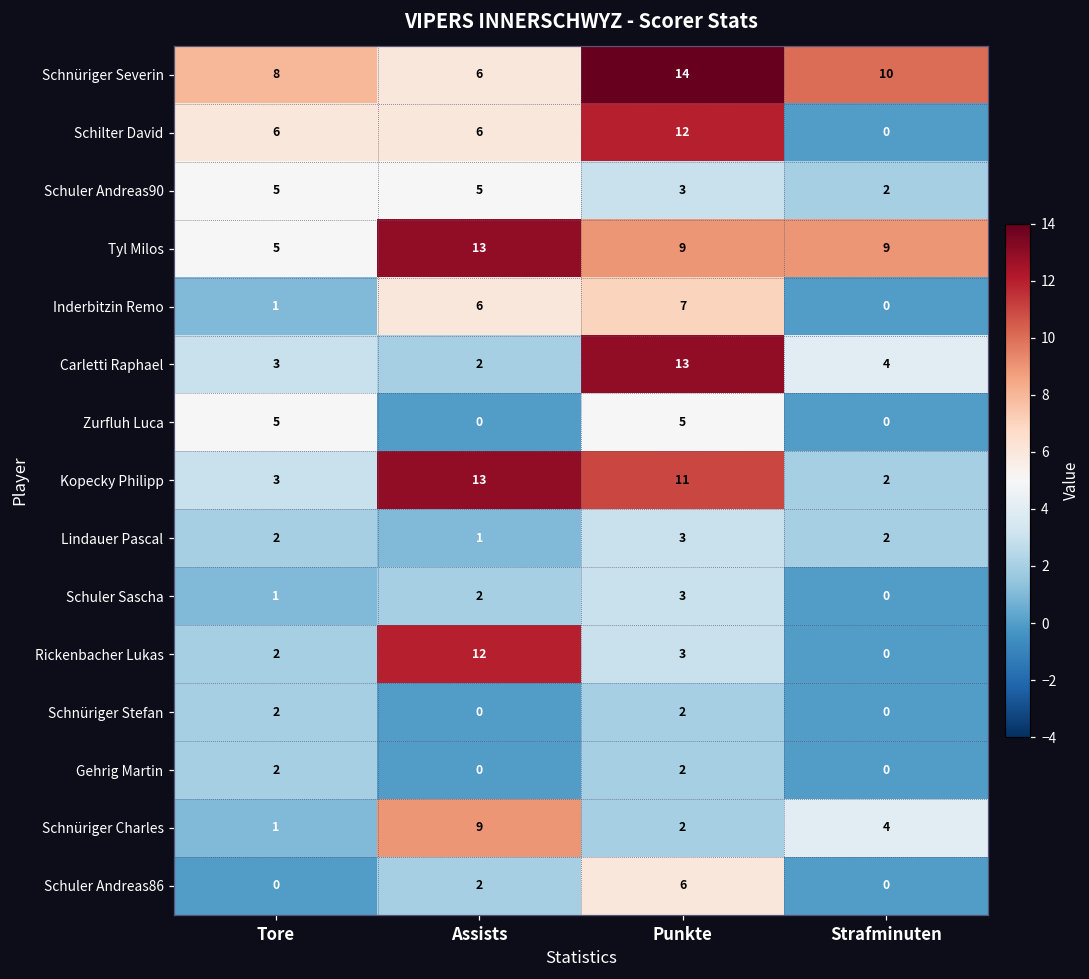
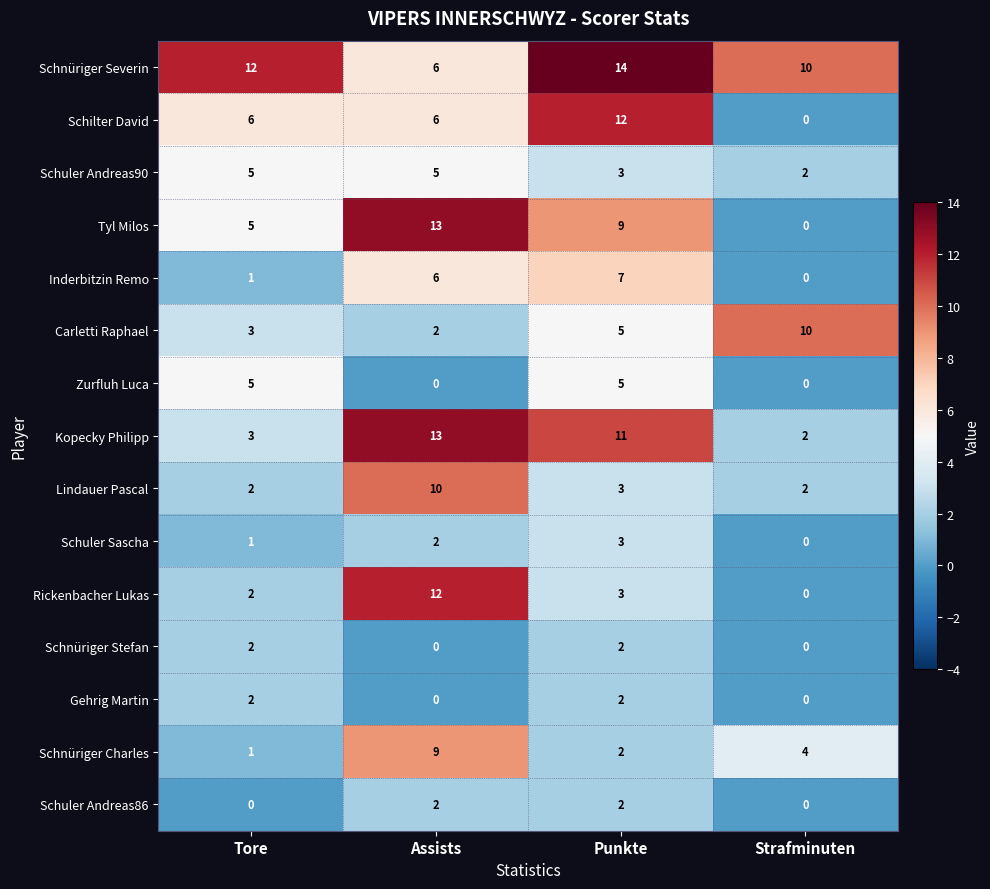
  {
    "Schnüriger Severin": {
-     "Tore": 8,
+     "Tore": 12,
      "Assists": 6,
      "Punkte": 14,
      "Strafminuten": 10
    },
    "Schilter David": {
      "Tore": 6,
      "Assists": 6,
      "Punkte": 12,
      "Strafminuten": 0
    },
    "Schuler Andreas90": {
      "Tore": 5,
      "Assists": 5,
      "Punkte": 3,
      "Strafminuten": 2
    },
    "Tyl Milos": {
      "Tore": 5,
      "Assists": 13,
      "Punkte": 9,
-     "Strafminuten": 9
+     "Strafminuten": 0
    },
    "Inderbitzin Remo": {
      "Tore": 1,
      "Assists": 6,
      "Punkte": 7,
      "Strafminuten": 0
    },
    "Carletti Raphael": {
      "Tore": 3,
      "Assists": 2,
-     "Punkte": 13,
-     "Strafminuten": 4
+     "Punkte": 5,
+     "Strafminuten": 10
    },
    "Zurfluh Luca": {
      "Tore": 5,
      "Assists": 0,
      "Punkte": 5,
      "Strafminuten": 0
    },
    "Kopecky Philipp": {
      "Tore": 3,
      "Assists": 13,
      "Punkte": 11,
      "Strafminuten": 2
    },
    "Lindauer Pascal": {
      "Tore": 2,
-     "Assists": 1,
+     "Assists": 10,
      "Punkte": 3,
      "Strafminuten": 2
    },
    "Schuler Sascha": {
      "Tore": 1,
      "Assists": 2,
      "Punkte": 3,
      "Strafminuten": 0
    },
    "Rickenbacher Lukas": {
      "Tore": 2,
      "Assists": 12,
      "Punkte": 3,
      "Strafminuten": 0
    },
    "Schnüriger Stefan": {
      "Tore": 2,
      "Assists": 0,
      "Punkte": 2,
      "Strafminuten": 0
    },
    "Gehrig Martin": {
      "Tore": 2,
      "Assists": 0,
      "Punkte": 2,
      "Strafminuten": 0
    },
    "Schnüriger Charles": {
      "Tore": 1,
      "Assists": 9,
      "Punkte": 2,
      "Strafminuten": 4
    },
    "Schuler Andreas86": {
      "Tore": 0,
      "Assists": 2,
-     "Punkte": 6,
+     "Punkte": 2,
      "Strafminuten": 0
    }
  }
